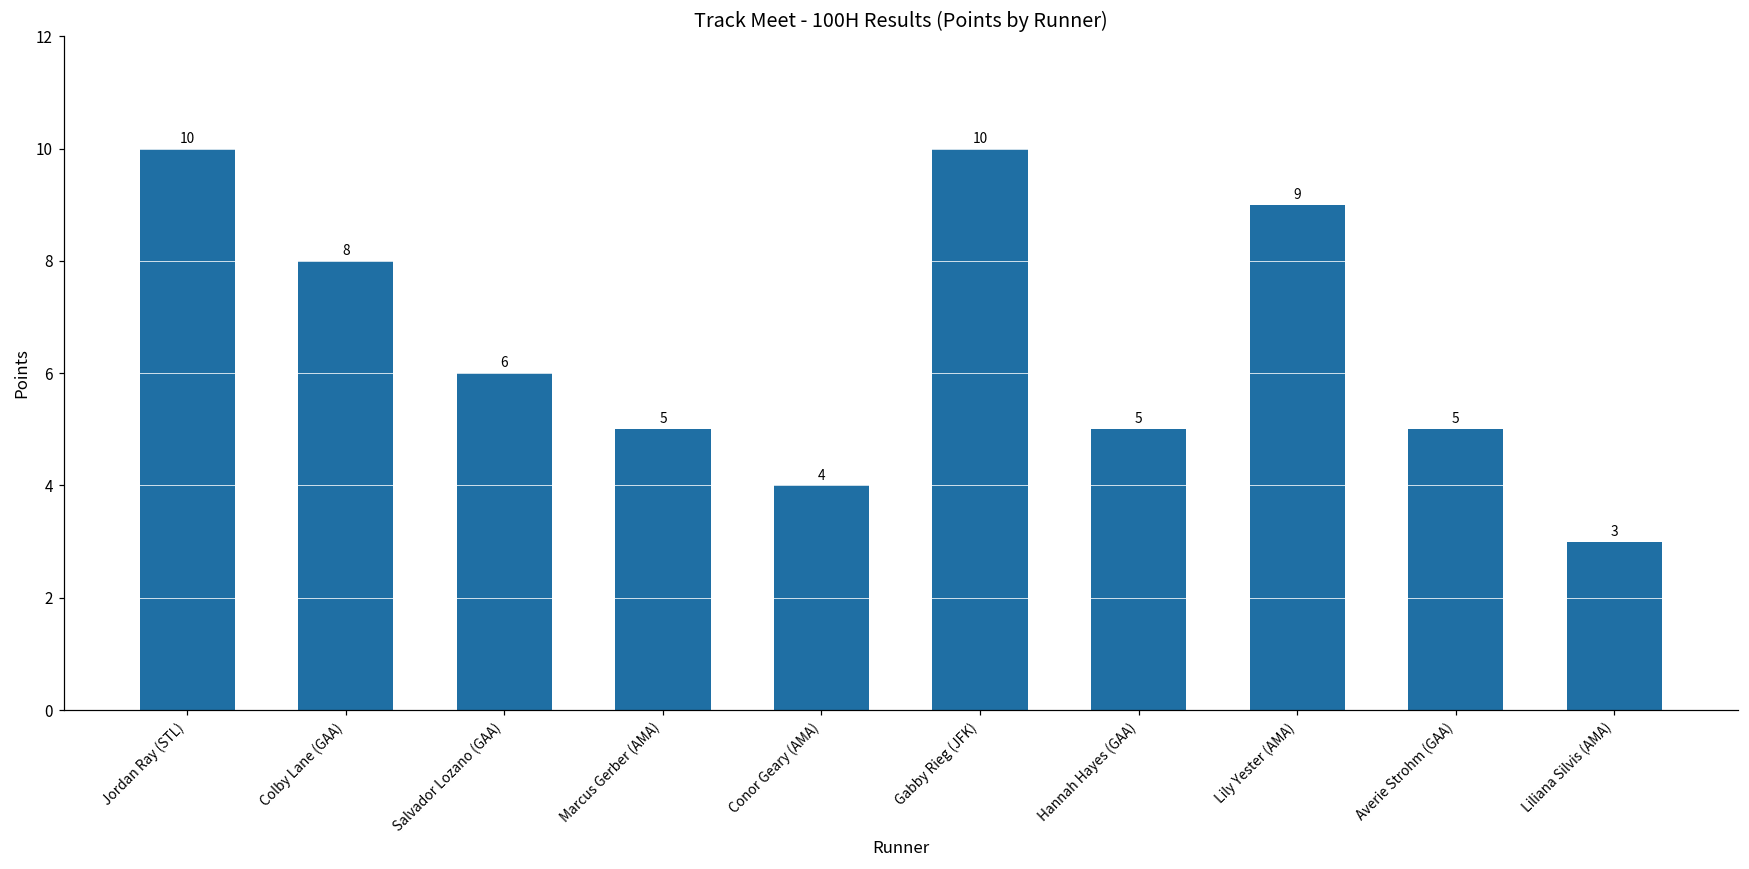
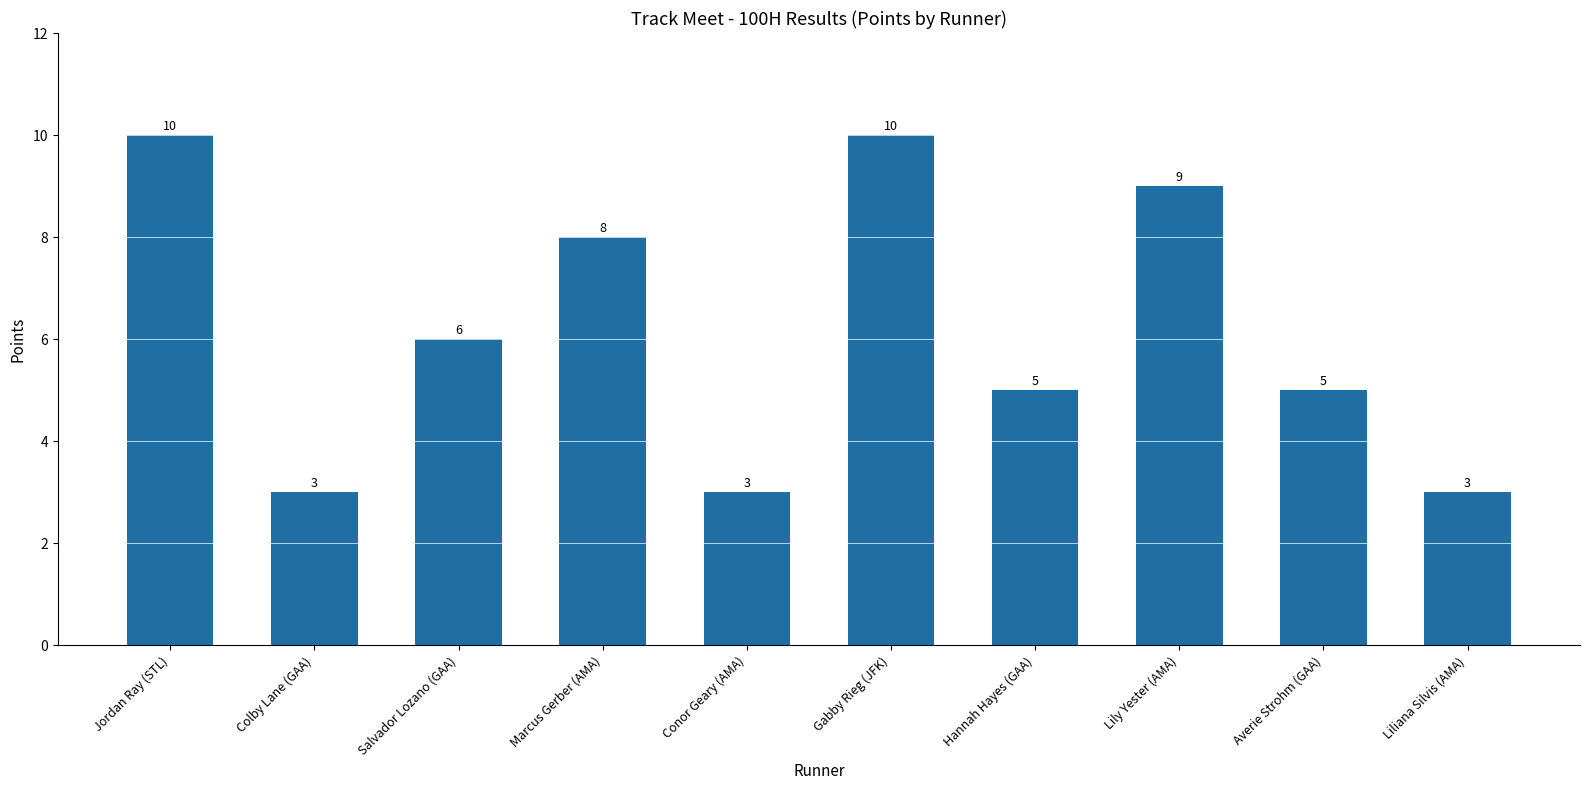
  {
    "Jordan Ray (STL)": 10,
-   "Colby Lane (GAA)": 8,
+   "Colby Lane (GAA)": 3,
    "Salvador Lozano (GAA)": 6,
-   "Marcus Gerber (AMA)": 5,
-   "Conor Geary (AMA)": 4,
+   "Marcus Gerber (AMA)": 8,
+   "Conor Geary (AMA)": 3,
    "Gabby Rieg (JFK)": 10,
    "Hannah Hayes (GAA)": 5,
    "Lily Yester (AMA)": 9,
    "Averie Strohm (GAA)": 5,
    "Liliana Silvis (AMA)": 3
  }
